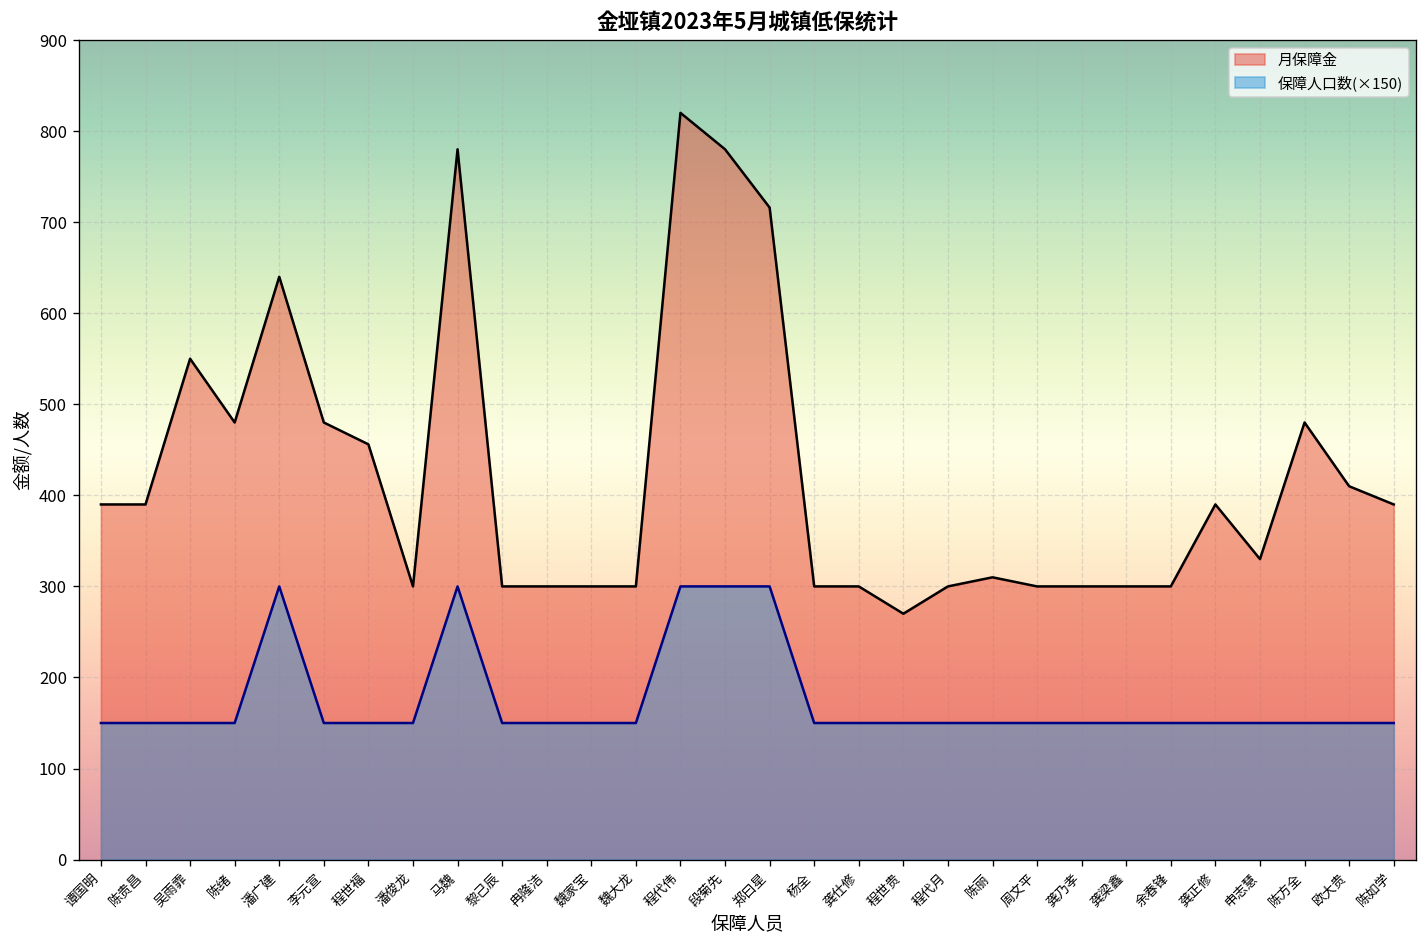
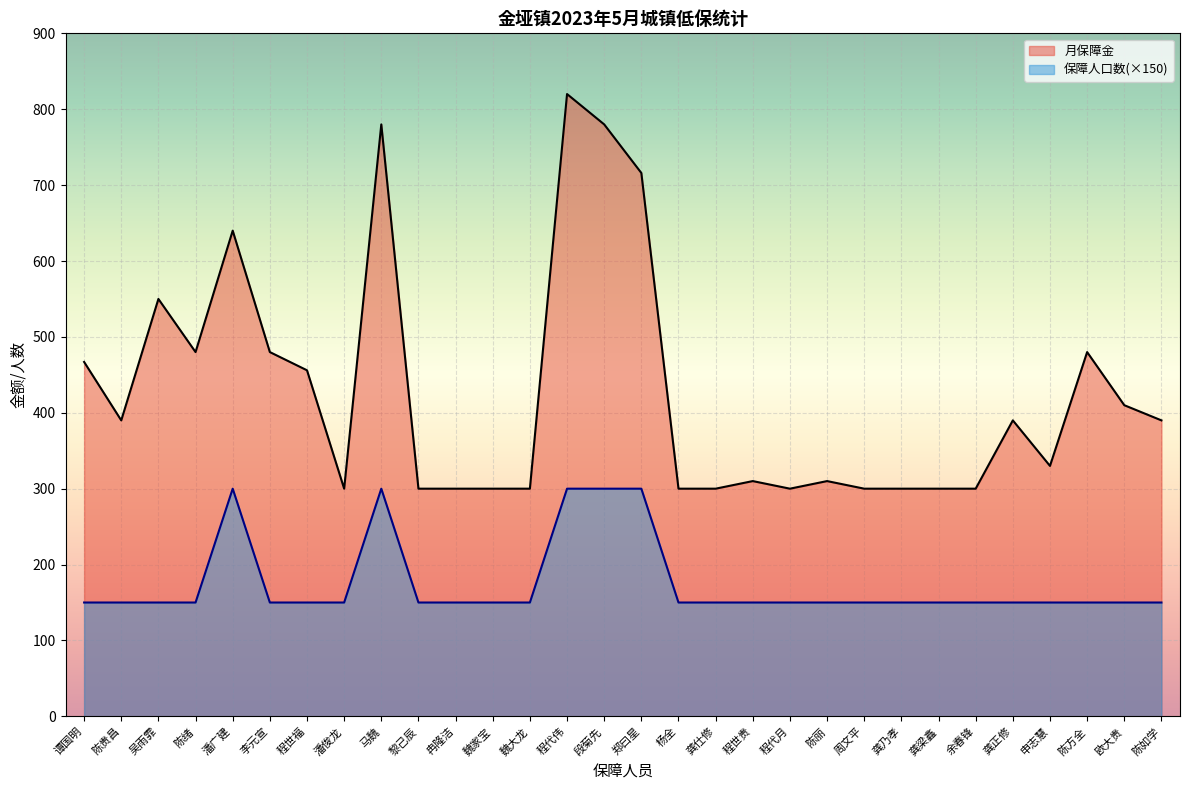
  {
    "月保障金": {
-     "谭国明": 390,
+     "谭国明": 470,
      "陈贵昌": 390,
      "吴雨霏": 550,
      "陈绪": 480,
      "潘广建": 640,
      "李元宣": 480,
      "程世福": 460,
      "潘俊龙": 300,
      "马魏": 780,
      "黎己辰": 300,
      "冉隆洁": 300,
      "魏家宝": 300,
      "魏大龙": 300,
      "程代伟": 820,
      "段菊先": 780,
      "郑曰星": 720,
      "杨全": 300,
      "龚仕修": 300,
-     "程世贵": 270,
+     "程世贵": 310,
      "程代月": 300,
      "陈丽": 310,
      "周文平": 300,
      "龚乃孝": 300,
      "龚梁鑫": 300,
      "余春锋": 300,
      "龚正修": 390,
      "申志慧": 330,
      "陈方全": 480,
      "欧大贵": 410,
      "陈如学": 390
    },
    "保障人口数(×150)": {
      "谭国明": 150,
      "陈贵昌": 150,
      "吴雨霏": 150,
      "陈绪": 150,
      "潘广建": 300,
      "李元宣": 150,
      "程世福": 150,
      "潘俊龙": 150,
      "马魏": 300,
      "黎己辰": 150,
      "冉隆洁": 150,
      "魏家宝": 150,
      "魏大龙": 150,
      "程代伟": 300,
      "段菊先": 300,
      "郑曰星": 300,
      "杨全": 150,
      "龚仕修": 150,
      "程世贵": 150,
      "程代月": 150,
      "陈丽": 150,
      "周文平": 150,
      "龚乃孝": 150,
      "龚梁鑫": 150,
      "余春锋": 150,
      "龚正修": 150,
      "申志慧": 150,
      "陈方全": 150,
      "欧大贵": 150,
      "陈如学": 150
    }
  }
